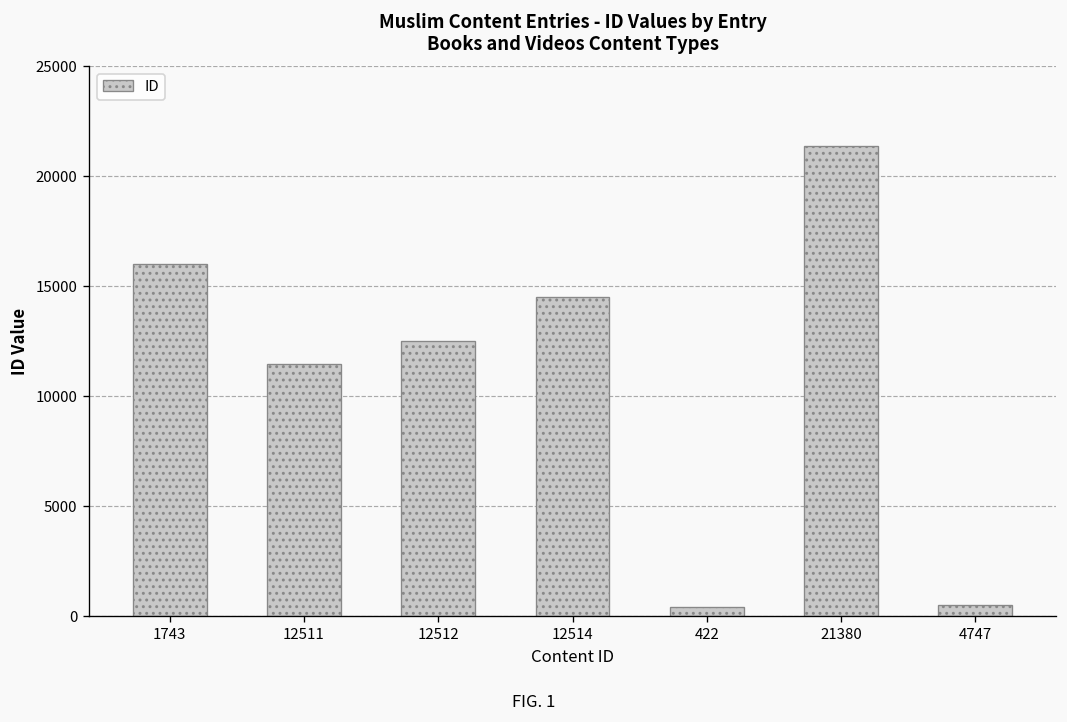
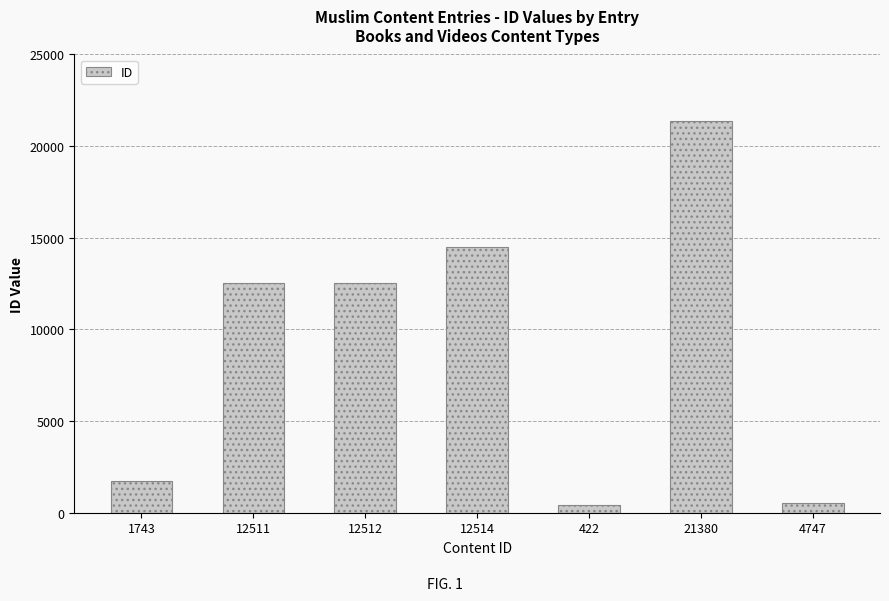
  {
-   "1743": 16000,
-   "12511": 11400,
+   "1743": 1700,
+   "12511": 12500,
    "12512": 12500,
    "12514": 14500,
    "422": 400,
    "21380": 21400,
    "4747": 500
  }
